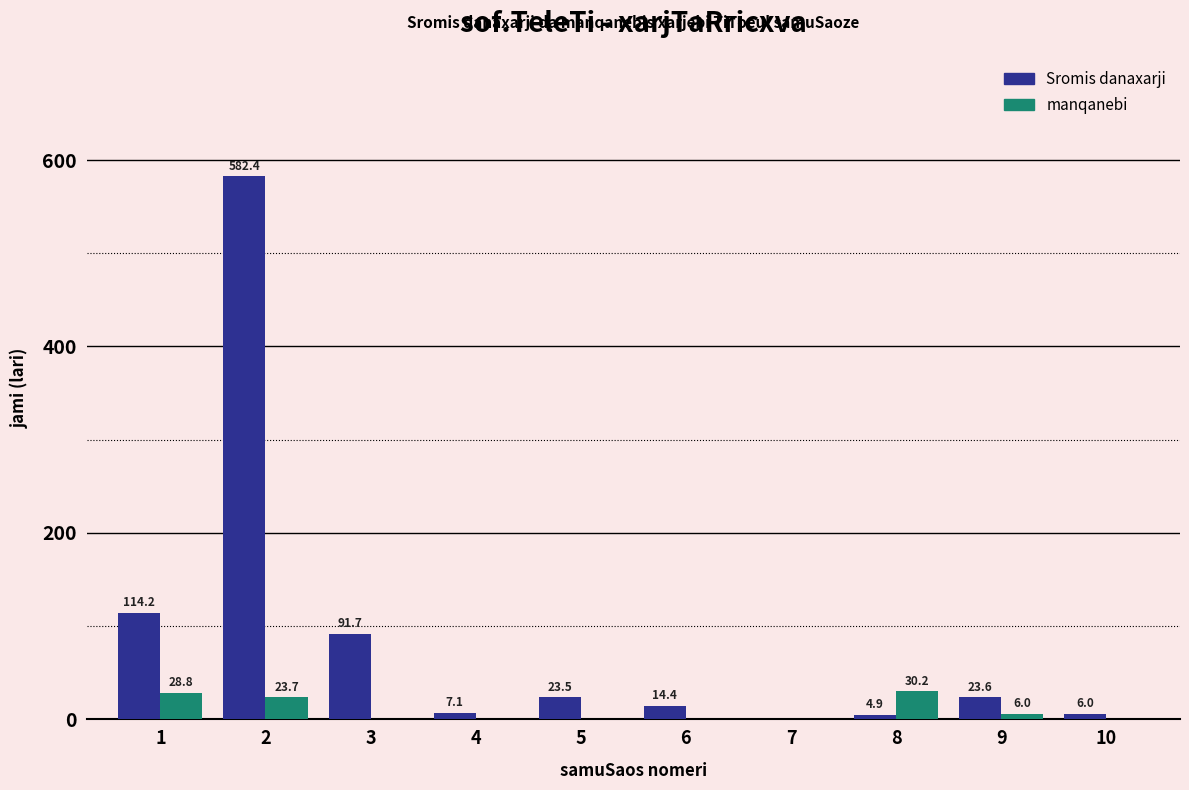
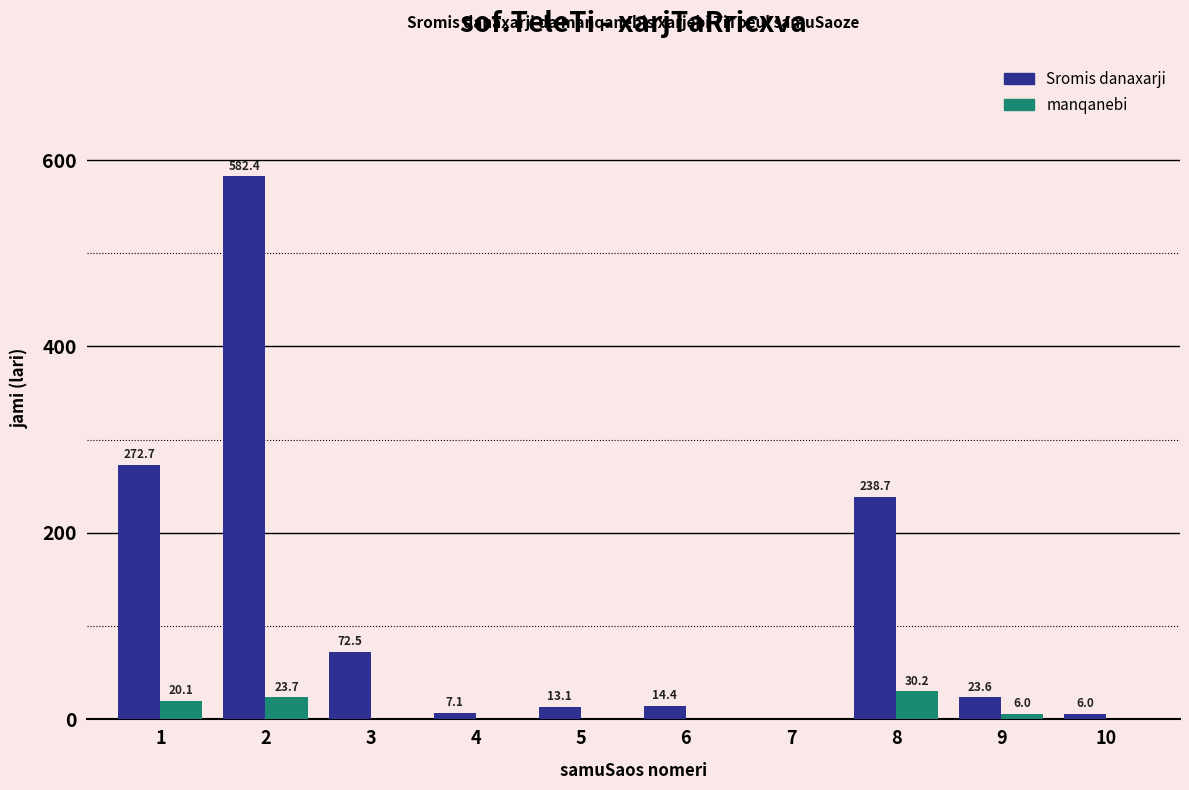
  {
    "Sromis danaxarji": {
-     "1": 114.2,
+     "1": 272.7,
      "2": 582.4,
-     "3": 91.7,
+     "3": 72.5,
      "4": 7.1,
-     "5": 23.5,
+     "5": 13.1,
      "6": 14.4,
-     "8": 4.9,
+     "8": 238.7,
      "9": 23.6,
      "10": 6.0
    },
    "manqanebi": {
-     "1": 28.8,
+     "1": 20.1,
      "2": 23.7,
      "8": 30.2,
      "9": 6.0
    }
  }
